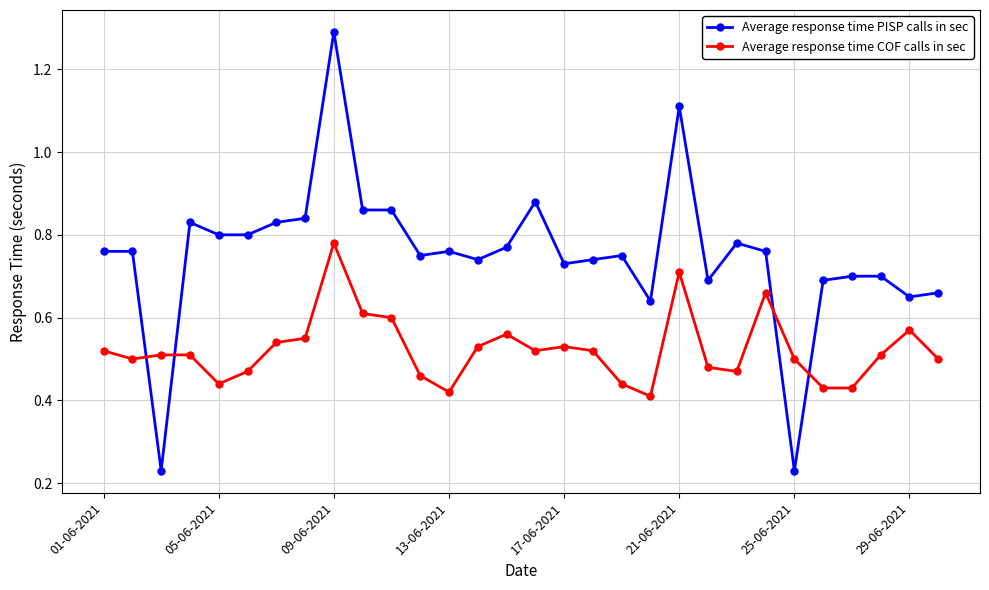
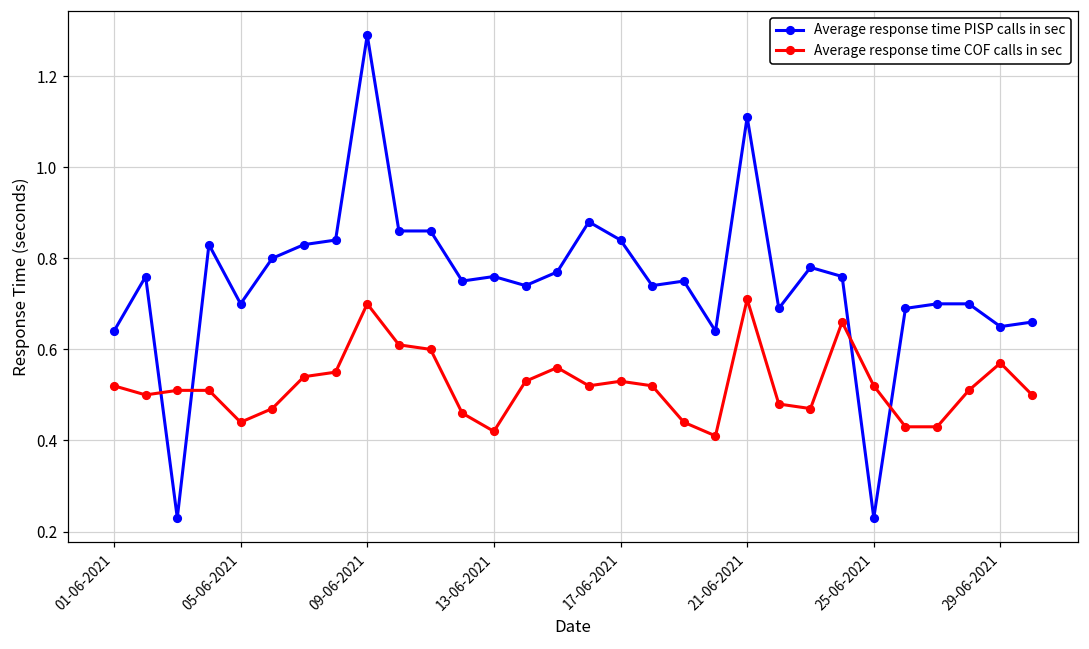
  {
    "Average response time PISP calls in sec": {
-     "01-06-2021": 0.76,
-     "05-06-2021": 0.8,
+     "01-06-2021": 0.64,
+     "05-06-2021": 0.7,
      "09-06-2021": 1.29,
      "13-06-2021": 0.76,
-     "17-06-2021": 0.73,
+     "17-06-2021": 0.84,
      "21-06-2021": 1.11,
      "25-06-2021": 0.23,
      "29-06-2021": 0.65
    },
    "Average response time COF calls in sec": {
      "01-06-2021": 0.52,
      "05-06-2021": 0.44,
-     "09-06-2021": 0.78,
+     "09-06-2021": 0.70,
      "13-06-2021": 0.42,
      "17-06-2021": 0.53,
      "21-06-2021": 0.71,
-     "25-06-2021": 0.50,
+     "25-06-2021": 0.52,
      "29-06-2021": 0.57
    }
  }
